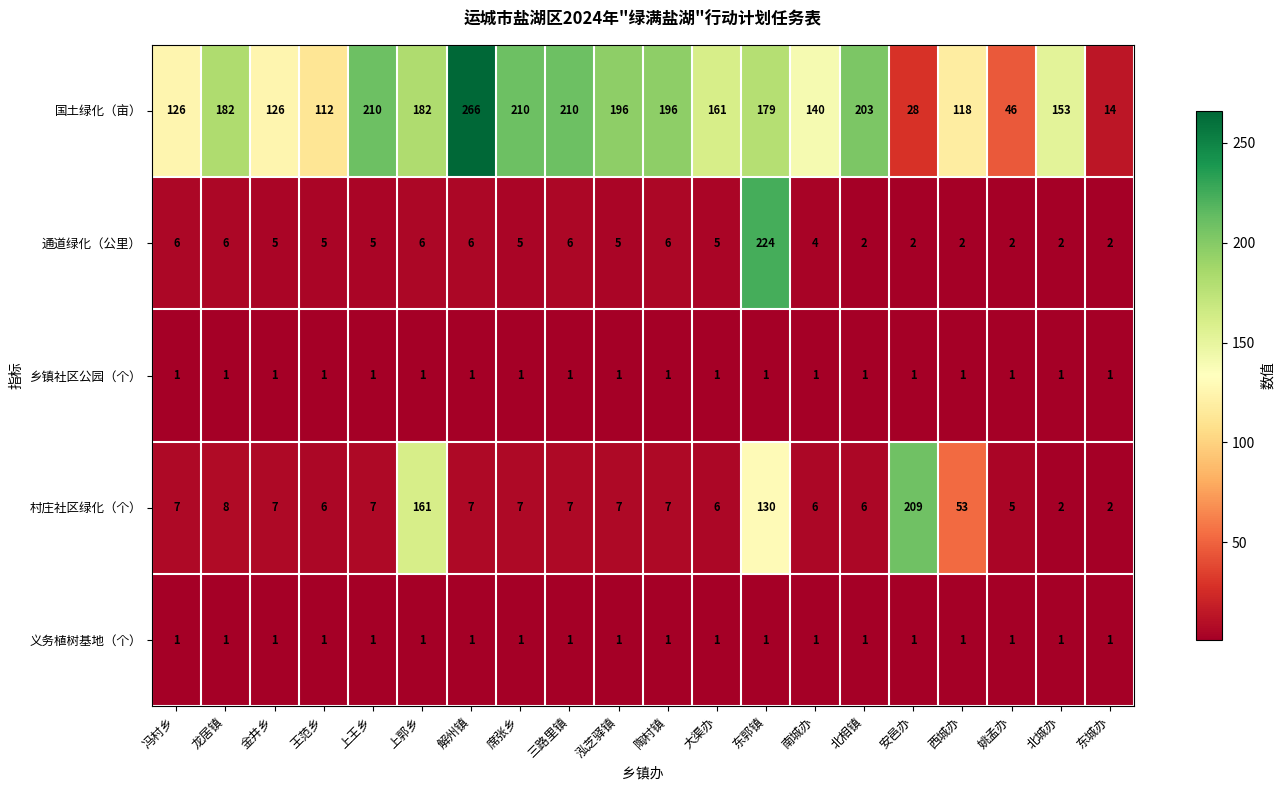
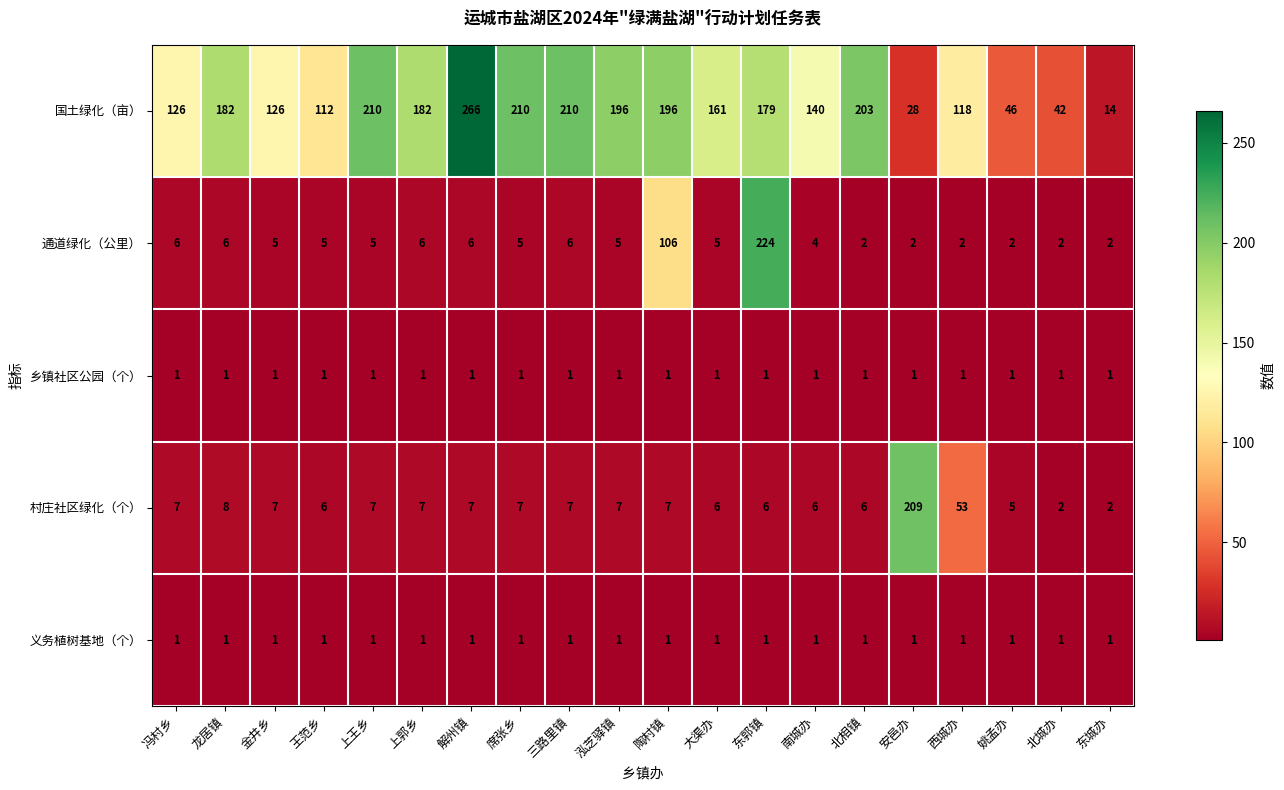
  {
    "国土绿化（亩）": {
      "冯村乡": 126,
      "龙居镇": 182,
      "金井乡": 126,
      "王范乡": 112,
      "上王乡": 210,
      "上郭乡": 182,
      "解州镇": 266,
      "席张乡": 210,
      "三路里镇": 210,
      "泓芝驿镇": 196,
      "陶村镇": 196,
      "大渠办": 161,
      "东郭镇": 179,
      "南城办": 140,
      "北相镇": 203,
      "安邑办": 28,
      "西城办": 118,
      "姚孟办": 46,
-     "北城办": 153,
+     "北城办": 42,
      "东城办": 14
    },
    "通道绿化（公里）": {
      "冯村乡": 6,
      "龙居镇": 6,
      "金井乡": 5,
      "王范乡": 5,
      "上王乡": 5,
      "上郭乡": 6,
      "解州镇": 6,
      "席张乡": 5,
      "三路里镇": 6,
      "泓芝驿镇": 5,
-     "陶村镇": 6,
+     "陶村镇": 106,
      "大渠办": 5,
      "东郭镇": 224,
      "南城办": 4,
      "北相镇": 2,
      "安邑办": 2,
      "西城办": 2,
      "姚孟办": 2,
      "北城办": 2,
      "东城办": 2
    },
    "乡镇社区公园（个）": {
      "冯村乡": 1,
      "龙居镇": 1,
      "金井乡": 1,
      "王范乡": 1,
      "上王乡": 1,
      "上郭乡": 1,
      "解州镇": 1,
      "席张乡": 1,
      "三路里镇": 1,
      "泓芝驿镇": 1,
      "陶村镇": 1,
      "大渠办": 1,
      "东郭镇": 1,
      "南城办": 1,
      "北相镇": 1,
      "安邑办": 1,
      "西城办": 1,
      "姚孟办": 1,
      "北城办": 1,
      "东城办": 1
    },
    "村庄社区绿化（个）": {
      "冯村乡": 7,
      "龙居镇": 8,
      "金井乡": 7,
      "王范乡": 6,
      "上王乡": 7,
-     "上郭乡": 161,
+     "上郭乡": 7,
      "解州镇": 7,
      "席张乡": 7,
      "三路里镇": 7,
      "泓芝驿镇": 7,
      "陶村镇": 7,
      "大渠办": 6,
-     "东郭镇": 130,
+     "东郭镇": 6,
      "南城办": 6,
      "北相镇": 6,
      "安邑办": 209,
      "西城办": 53,
      "姚孟办": 5,
      "北城办": 2,
      "东城办": 2
    },
    "义务植树基地（个）": {
      "冯村乡": 1,
      "龙居镇": 1,
      "金井乡": 1,
      "王范乡": 1,
      "上王乡": 1,
      "上郭乡": 1,
      "解州镇": 1,
      "席张乡": 1,
      "三路里镇": 1,
      "泓芝驿镇": 1,
      "陶村镇": 1,
      "大渠办": 1,
      "东郭镇": 1,
      "南城办": 1,
      "北相镇": 1,
      "安邑办": 1,
      "西城办": 1,
      "姚孟办": 1,
      "北城办": 1,
      "东城办": 1
    }
  }
